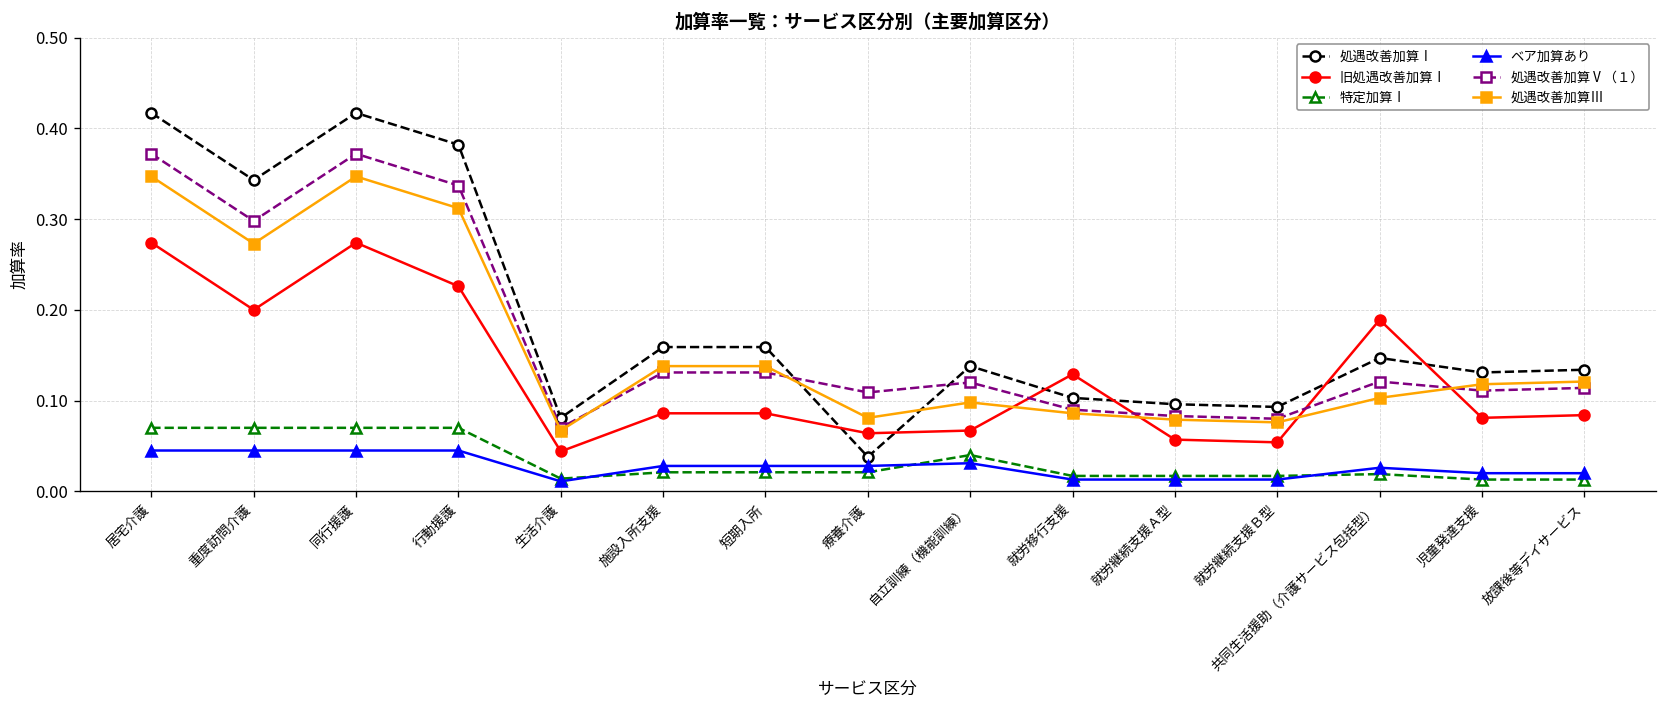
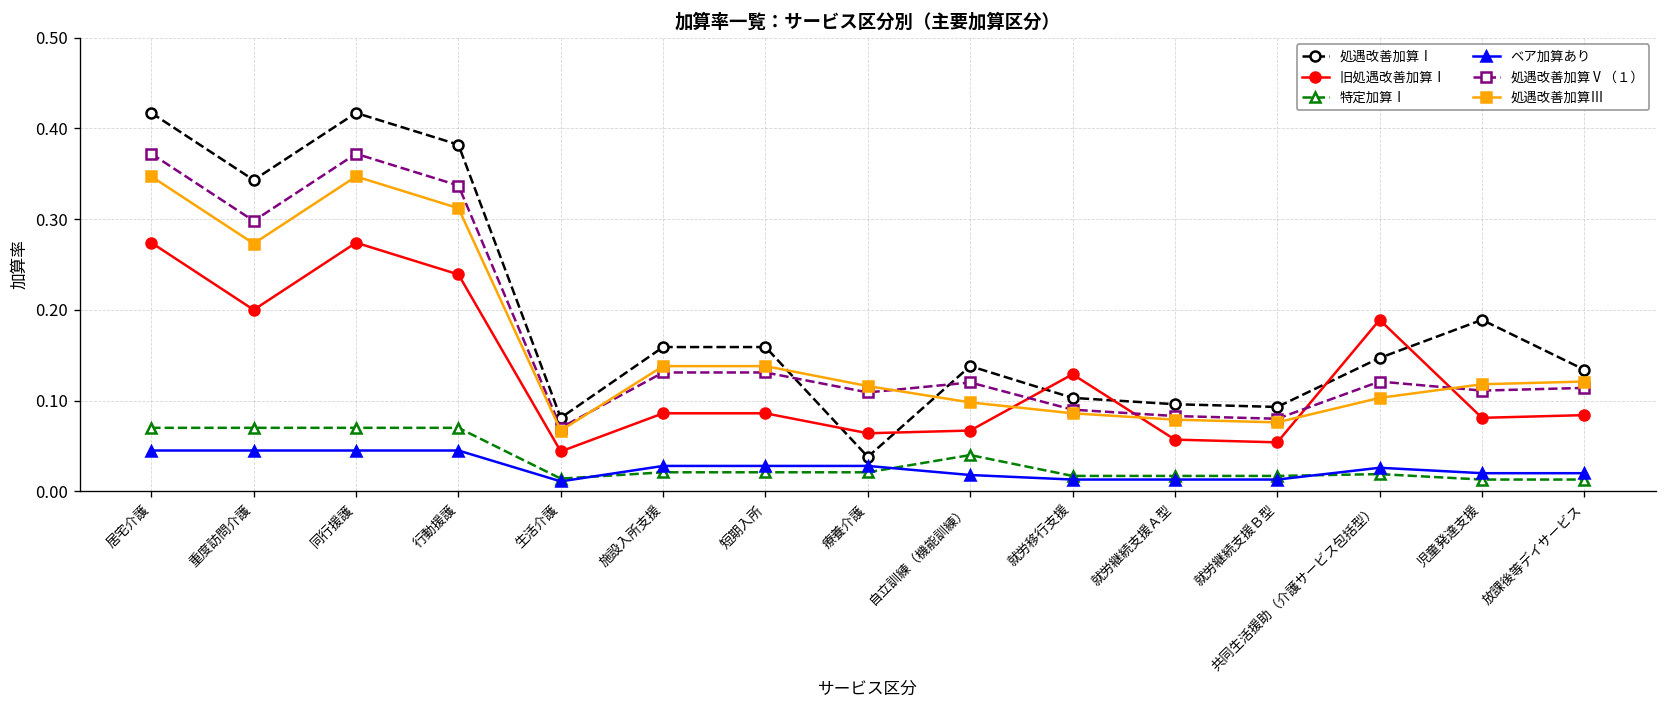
  {
    "処遇改善加算Ⅰ": {
      "居宅介護": 0.42,
      "重度訪問介護": 0.34,
      "同行援護": 0.42,
      "行動援護": 0.38,
      "生活介護": 0.08,
      "施設入所支援": 0.16,
      "短期入所": 0.16,
      "療養介護": 0.04,
      "自立訓練（機能訓練）": 0.14,
      "就労移行支援": 0.10,
      "就労継続支援Ａ型": 0.10,
      "就労継続支援Ｂ型": 0.09,
      "共同生活援助（介護サービス包括型）": 0.15,
-     "児童発達支援": 0.13,
+     "児童発達支援": 0.19,
      "放課後等デイサービス": 0.13
    },
    "旧処遇改善加算Ⅰ": {
      "居宅介護": 0.27,
      "重度訪問介護": 0.20,
      "同行援護": 0.27,
-     "行動援護": 0.23,
+     "行動援護": 0.24,
      "生活介護": 0.04,
      "施設入所支援": 0.09,
      "短期入所": 0.09,
      "療養介護": 0.06,
      "自立訓練（機能訓練）": 0.07,
      "就労移行支援": 0.13,
      "就労継続支援Ａ型": 0.06,
      "就労継続支援Ｂ型": 0.05,
      "共同生活援助（介護サービス包括型）": 0.19,
      "児童発達支援": 0.08,
      "放課後等デイサービス": 0.08
    },
    "特定加算Ⅰ": {
      "居宅介護": 0.07,
      "重度訪問介護": 0.07,
      "同行援護": 0.07,
      "行動援護": 0.07,
      "施設入所支援": 0.02,
      "短期入所": 0.02,
      "療養介護": 0.02,
      "自立訓練（機能訓練）": 0.04,
      "就労移行支援": 0.02,
      "就労継続支援Ａ型": 0.02,
      "就労継続支援Ｂ型": 0.02,
      "共同生活援助（介護サービス包括型）": 0.02,
      "児童発達支援": 0.01,
      "放課後等デイサービス": 0.01
    },
    "ベア加算あり": {
      "居宅介護": 0.05,
      "重度訪問介護": 0.05,
      "同行援護": 0.05,
      "行動援護": 0.05,
      "施設入所支援": 0.03,
      "短期入所": 0.03,
      "療養介護": 0.03,
-     "自立訓練（機能訓練）": 0.03,
+     "自立訓練（機能訓練）": 0.02,
      "就労移行支援": 0.01,
      "就労継続支援Ａ型": 0.01,
      "就労継続支援Ｂ型": 0.01,
      "共同生活援助（介護サービス包括型）": 0.03,
      "児童発達支援": 0.02,
      "放課後等デイサービス": 0.02
    },
    "処遇改善加算Ⅴ（１）": {
      "居宅介護": 0.37,
      "重度訪問介護": 0.30,
      "同行援護": 0.37,
      "行動援護": 0.34,
      "施設入所支援": 0.13,
      "短期入所": 0.13,
      "療養介護": 0.11,
      "自立訓練（機能訓練）": 0.12,
      "就労移行支援": 0.09,
      "就労継続支援Ａ型": 0.08,
      "就労継続支援Ｂ型": 0.08,
      "共同生活援助（介護サービス包括型）": 0.12,
      "児童発達支援": 0.11,
      "放課後等デイサービス": 0.11
    },
    "処遇改善加算Ⅲ": {
      "居宅介護": 0.35,
      "重度訪問介護": 0.27,
      "同行援護": 0.35,
      "行動援護": 0.31,
      "施設入所支援": 0.14,
      "短期入所": 0.14,
-     "療養介護": 0.08,
+     "療養介護": 0.12,
      "自立訓練（機能訓練）": 0.10,
      "就労移行支援": 0.09,
      "就労継続支援Ａ型": 0.08,
      "就労継続支援Ｂ型": 0.08,
      "共同生活援助（介護サービス包括型）": 0.10,
      "児童発達支援": 0.12,
      "放課後等デイサービス": 0.12
    }
  }
